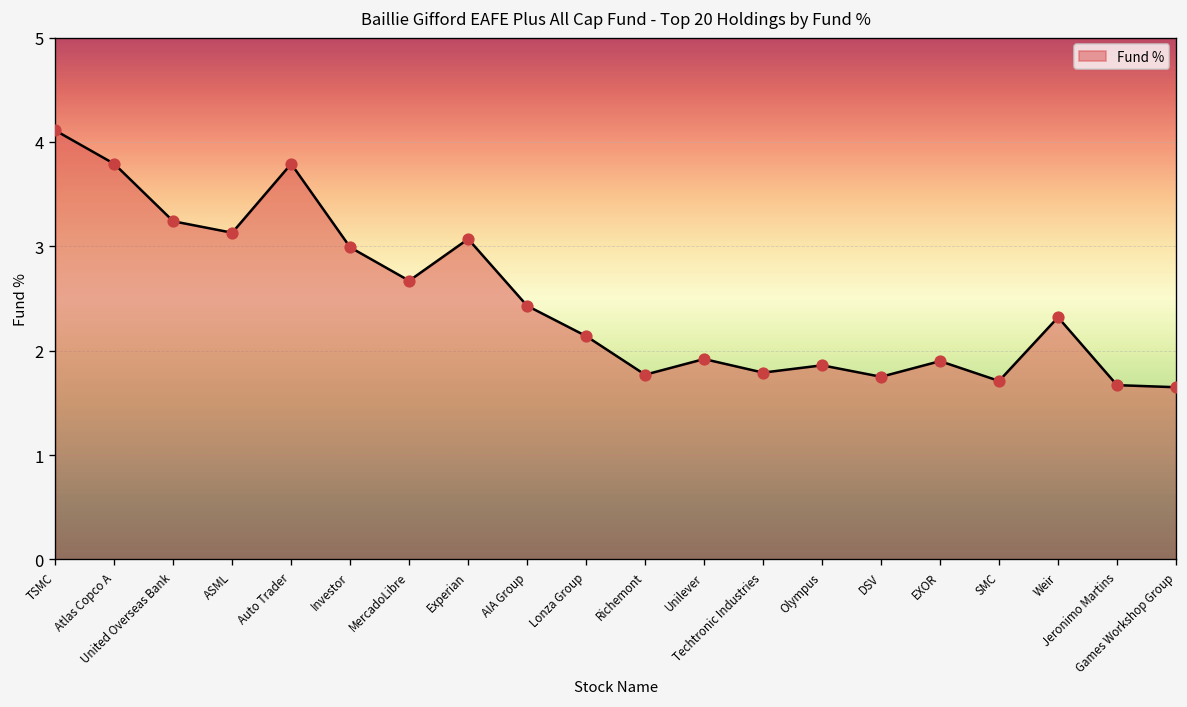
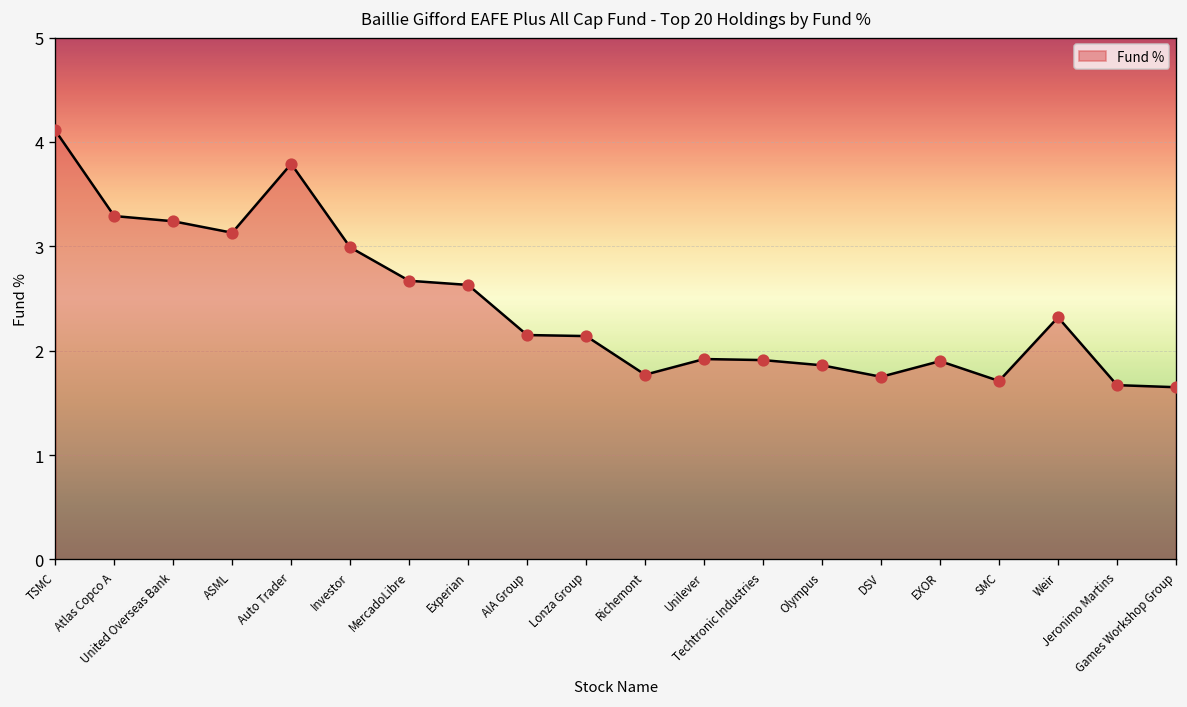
  {
    "TSMC": 4.1,
-   "Atlas Copco A": 3.8,
+   "Atlas Copco A": 3.3,
    "United Overseas Bank": 3.2,
    "ASML": 3.1,
    "Auto Trader": 3.8,
    "Investor": 3.0,
    "MercadoLibre": 2.7,
-   "Experian": 3.1,
-   "AIA Group": 2.4,
+   "Experian": 2.6,
+   "AIA Group": 2.2,
    "Lonza Group": 2.1,
    "Richemont": 1.8,
    "Unilever": 1.9,
-   "Techtronic Industries": 1.8,
+   "Techtronic Industries": 1.9,
    "Olympus": 1.9,
    "DSV": 1.8,
    "EXOR": 1.9,
    "SMC": 1.7,
    "Weir": 2.3,
    "Jeronimo Martins": 1.7,
    "Games Workshop Group": 1.7
  }
